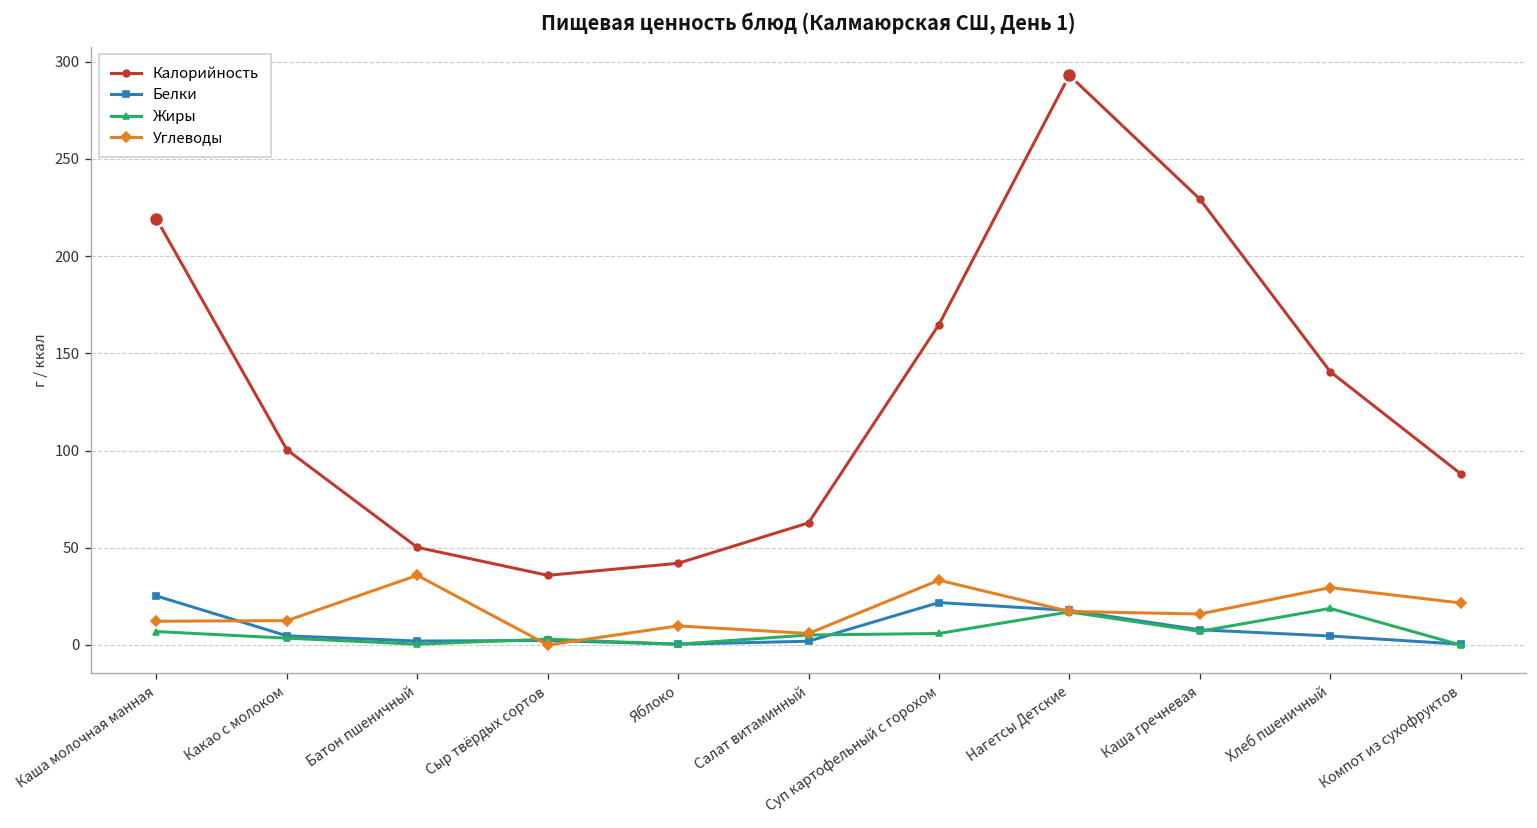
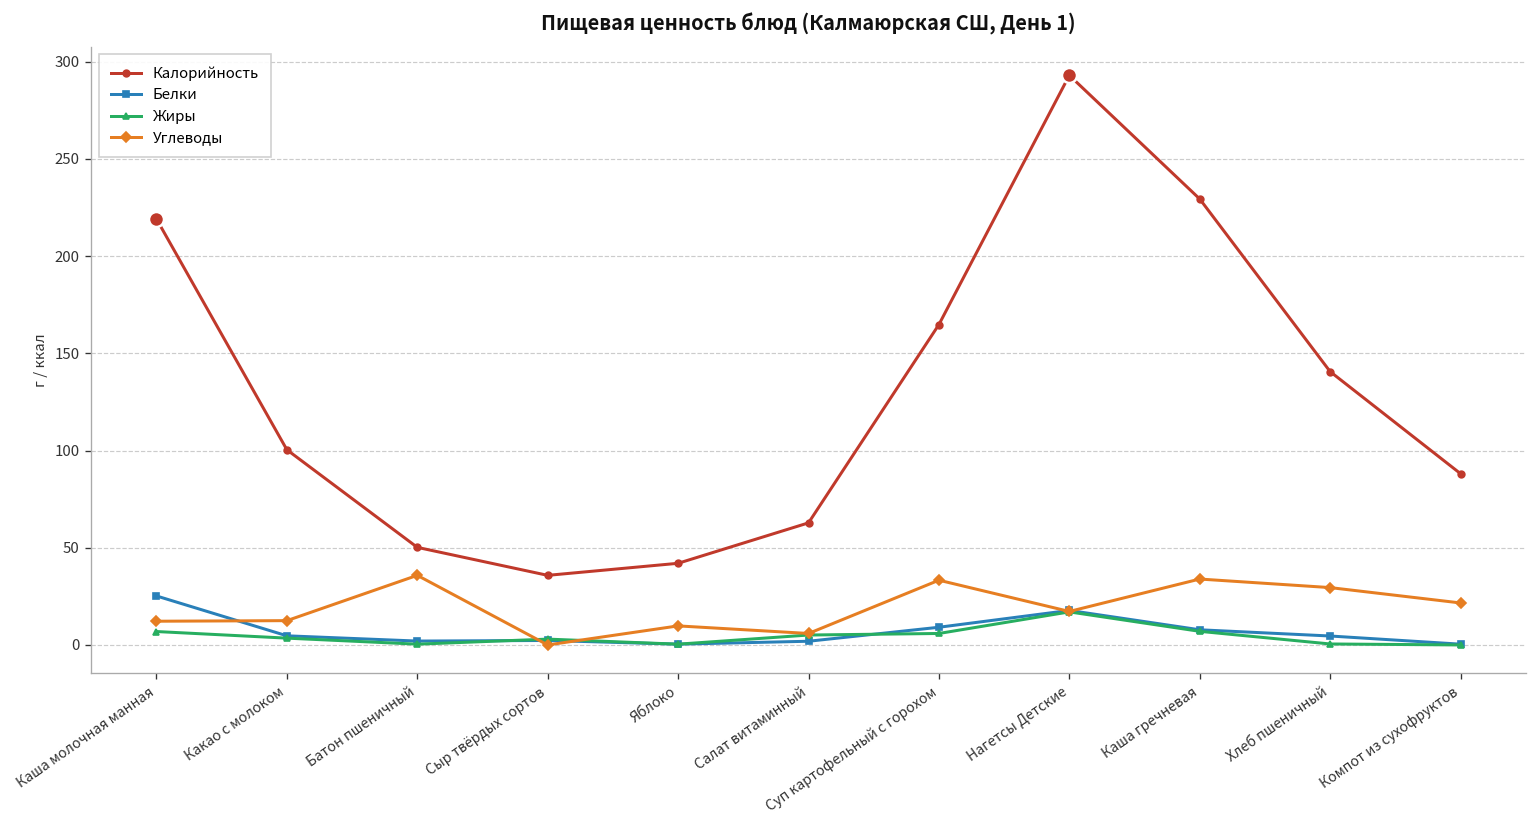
  {
    "Белки": {
      "Каша молочная манная": 25,
      "Батон пшеничный": 2,
      "Салат витаминный": 2,
-     "Суп картофельный с горохом": 22,
+     "Суп картофельный с горохом": 9,
      "Хлеб пшеничный": 5
    },
    "Жиры": {
      "Каша молочная манная": 7,
      "Батон пшеничный": 0,
      "Суп картофельный с горохом": 6,
-     "Хлеб пшеничный": 19
+     "Хлеб пшеничный": 1
    },
    "Углеводы": {
      "Каша молочная манная": 12,
      "Какао с молоком": 13,
      "Батон пшеничный": 36,
      "Сыр твёрдых сортов": 0,
      "Яблоко": 10,
      "Суп картофельный с горохом": 33,
-     "Каша гречневая": 16,
+     "Каша гречневая": 34,
      "Хлеб пшеничный": 30,
      "Компот из сухофруктов": 22
    }
  }
